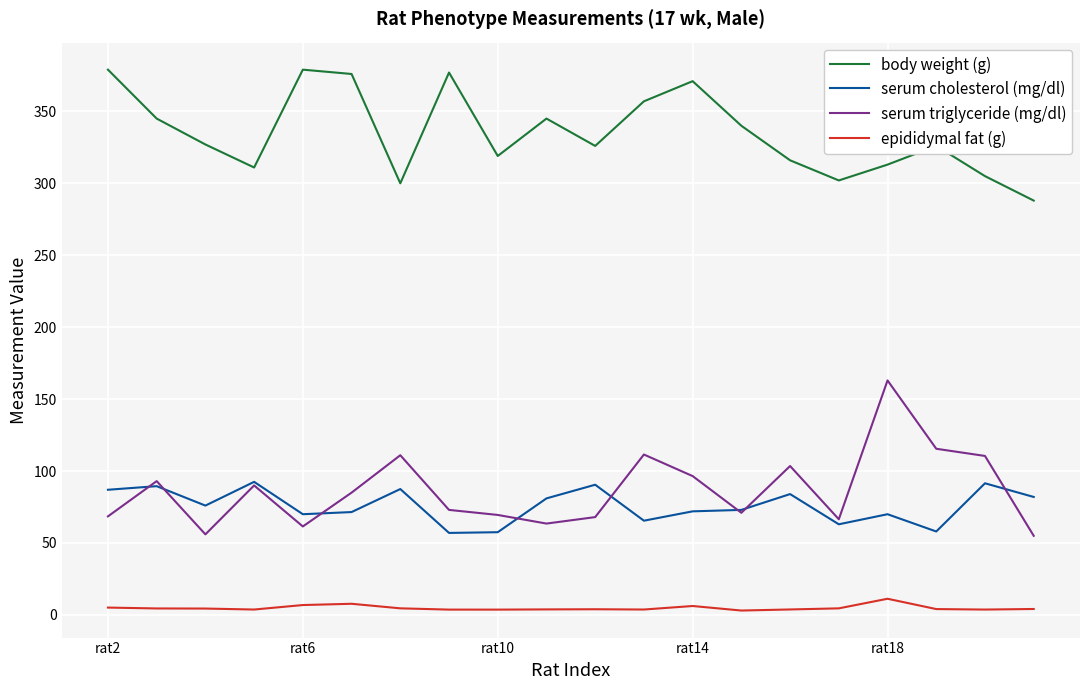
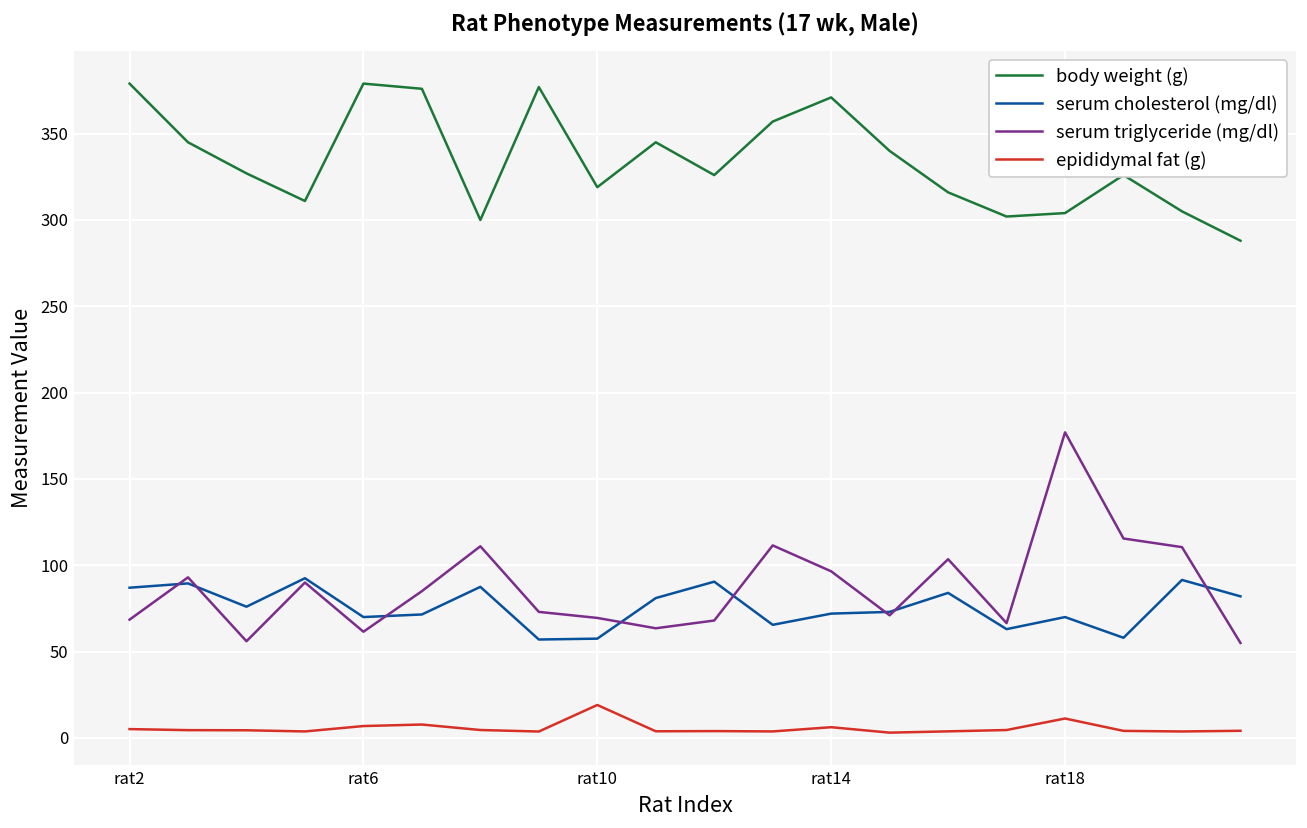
  {
    "body weight (g)": {
      "rat2": 379,
      "rat6": 379,
      "rat10": 319,
      "rat14": 371,
-     "rat18": 313
+     "rat18": 304
    },
    "serum cholesterol (mg/dl)": {
      "rat2": 87,
      "rat6": 70,
      "rat10": 58,
      "rat14": 72,
      "rat18": 70
    },
    "serum triglyceride (mg/dl)": {
      "rat2": 69,
      "rat6": 62,
      "rat10": 70,
      "rat14": 97,
-     "rat18": 163
+     "rat18": 177
    },
    "epididymal fat (g)": {
      "rat2": 5,
      "rat6": 7,
-     "rat10": 4,
+     "rat10": 19,
      "rat14": 6,
      "rat18": 11
    }
  }
